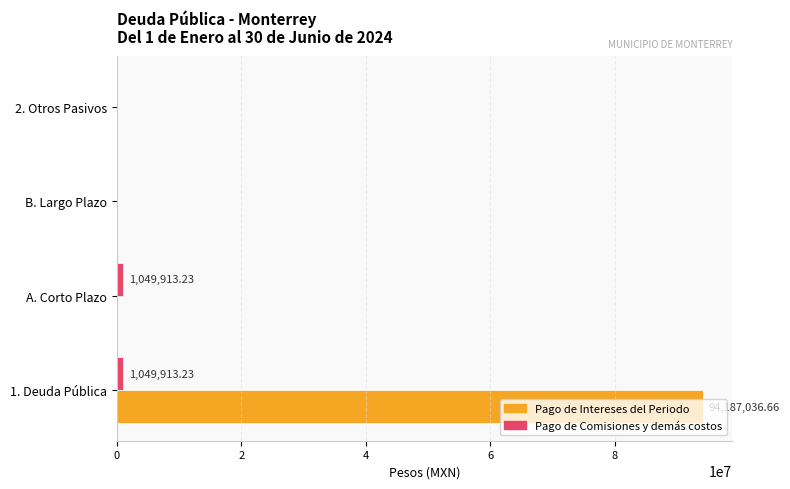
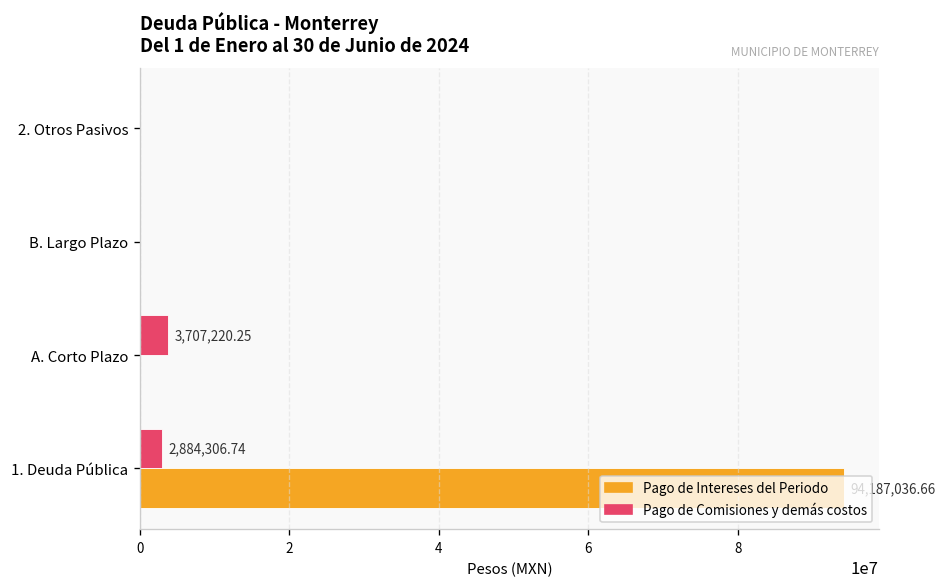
  {
    "Pago de Intereses del Periodo": {
      "2. Otros Pasivos": "0",
      "B. Largo Plazo": "0",
      "A. Corto Plazo": "0"
    },
    "Pago de Comisiones y demás costos": {
-     "A. Corto Plazo": "1,049,913.23",
-     "1. Deuda Pública": "1,049,913.23"
+     "A. Corto Plazo": "3,707,220.25",
+     "1. Deuda Pública": "2,884,306.74"
    }
  }
